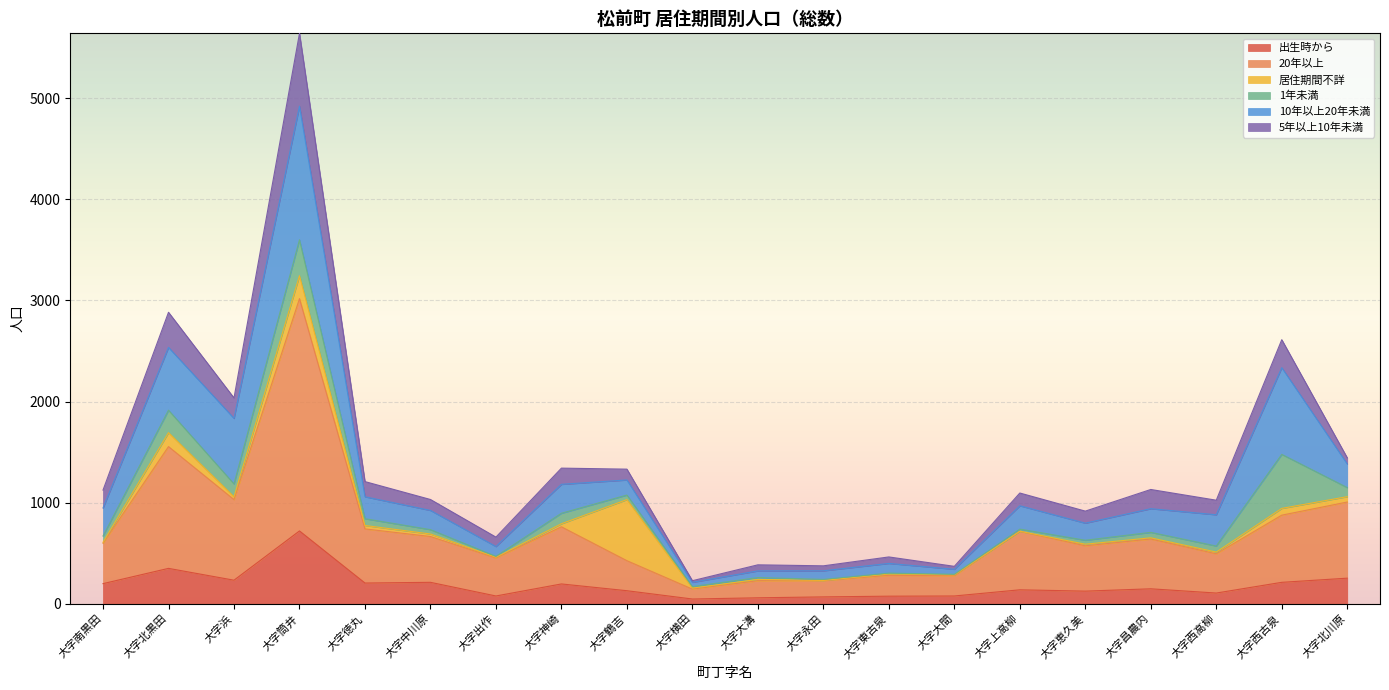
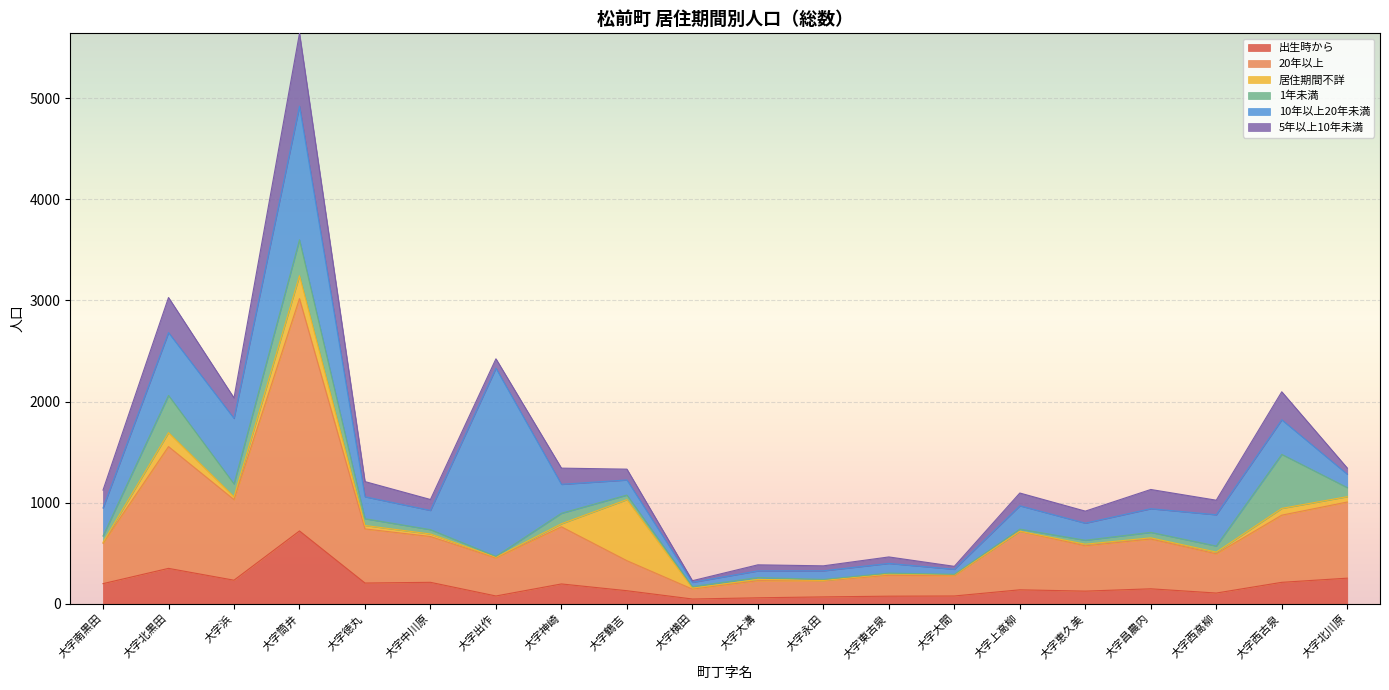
  {
    "居住期間不詳": {
      "大字北黒田": 140,
      "大字浜": 30,
      "大字筒井": 230,
      "大字徳丸": 30,
      "大字神崎": 30,
      "大字鶴吉": 600,
      "大字西古泉": 70,
      "大字北川原": 50
    },
    "1年未満": {
      "大字南黒田": 60,
-     "大字北黒田": 220,
+     "大字北黒田": 370,
      "大字浜": 130,
      "大字筒井": 360,
      "大字徳丸": 70,
      "大字中川原": 40,
      "大字神崎": 100,
      "大字鶴吉": 50,
      "大字恵久美": 40,
      "大字昌農内": 50,
      "大字西高柳": 60,
      "大字西古泉": 530,
      "大字北川原": 90
    },
    "10年以上20年未満": {
      "大字南黒田": 280,
      "大字北黒田": 620,
      "大字浜": 650,
      "大字筒井": 1320,
      "大字徳丸": 220,
      "大字中川原": 190,
-     "大字出作": 100,
+     "大字出作": 1860,
      "大字神崎": 290,
      "大字鶴吉": 150,
      "大字大溝": 70,
      "大字永田": 90,
      "大字東古泉": 100,
      "大字大間": 50,
      "大字上高柳": 230,
      "大字恵久美": 170,
      "大字昌農内": 230,
      "大字西高柳": 310,
-     "大字西古泉": 860,
-     "大字北川原": 230
+     "大字西古泉": 340,
+     "大字北川原": 130
    },
    "5年以上10年未満": {
      "大字南黒田": 180,
      "大字北黒田": 350,
      "大字浜": 200,
      "大字筒井": 720,
      "大字徳丸": 150,
      "大字中川原": 110,
      "大字出作": 90,
      "大字神崎": 160,
      "大字鶴吉": 110,
      "大字大溝": 60,
      "大字永田": 50,
      "大字東古泉": 60,
      "大字大間": 30,
      "大字上高柳": 130,
      "大字恵久美": 120,
      "大字昌農内": 190,
      "大字西高柳": 140,
      "大字西古泉": 280,
      "大字北川原": 60
    }
  }
